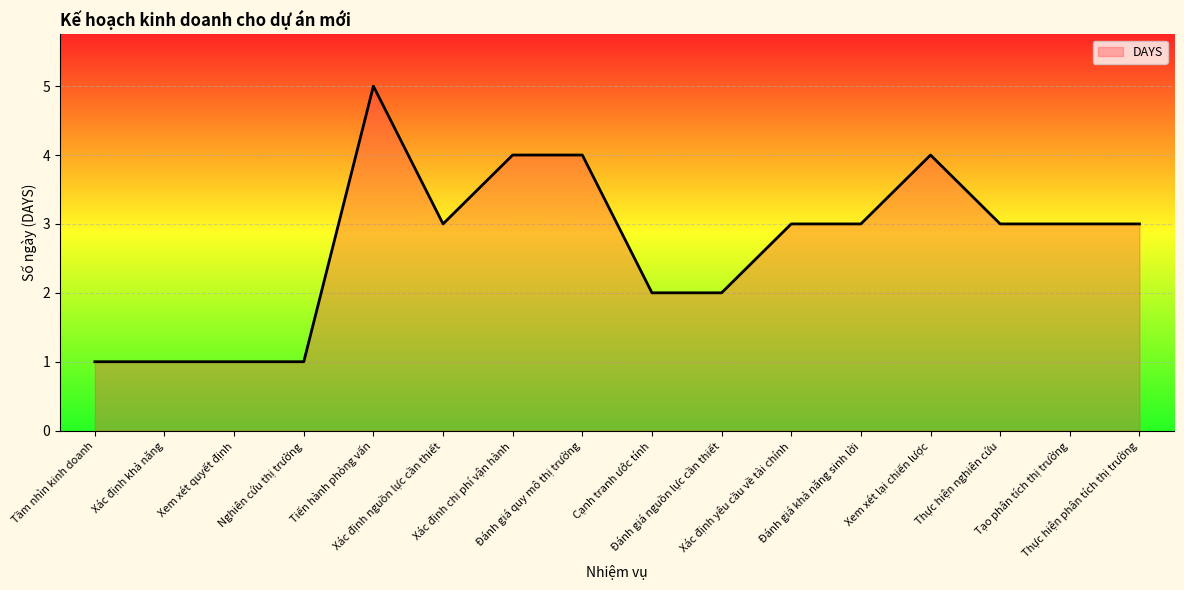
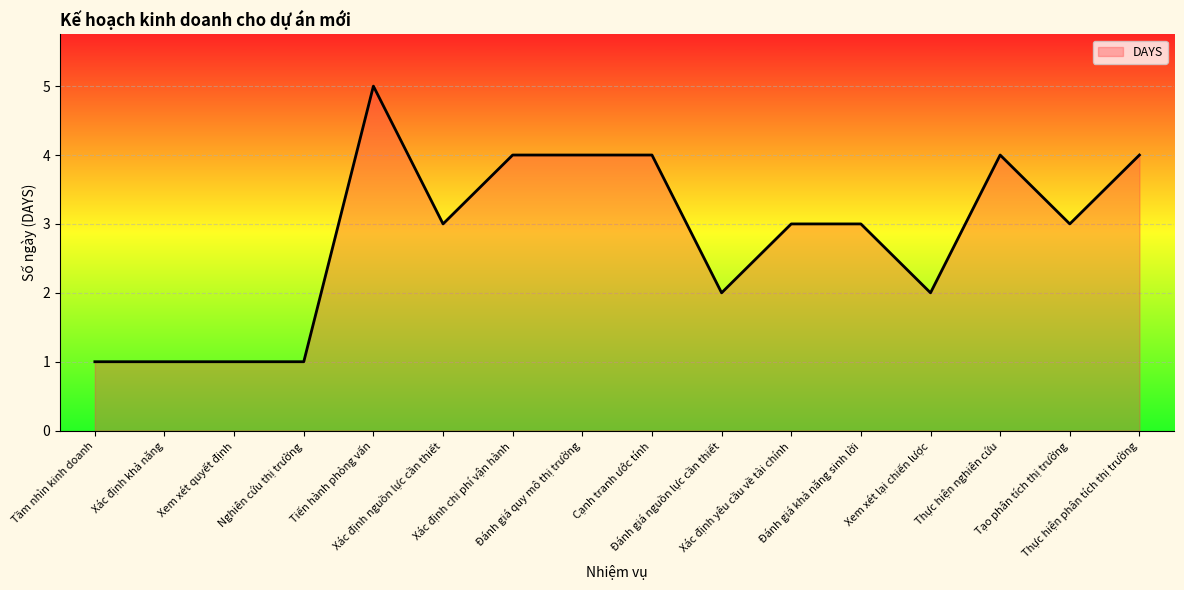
  {
    "Tầm nhìn kinh doanh": 1,
    "Xác định khả năng": 1,
    "Xem xét quyết định": 1,
    "Nghiên cứu thị trường": 1,
    "Tiến hành phỏng vấn": 5,
    "Xác định nguồn lực cần thiết": 3,
    "Xác định chi phí vận hành": 4,
    "Đánh giá quy mô thị trường": 4,
-   "Cạnh tranh ước tính": 2,
+   "Cạnh tranh ước tính": 4,
    "Đánh giá nguồn lực cần thiết": 2,
    "Xác định yêu cầu về tài chính": 3,
    "Đánh giá khả năng sinh lời": 3,
-   "Xem xét lại chiến lược": 4,
-   "Thực hiện nghiên cứu": 3,
+   "Xem xét lại chiến lược": 2,
+   "Thực hiện nghiên cứu": 4,
    "Tạo phân tích thị trường": 3,
-   "Thực hiện phân tích thị trường": 3
+   "Thực hiện phân tích thị trường": 4
  }
